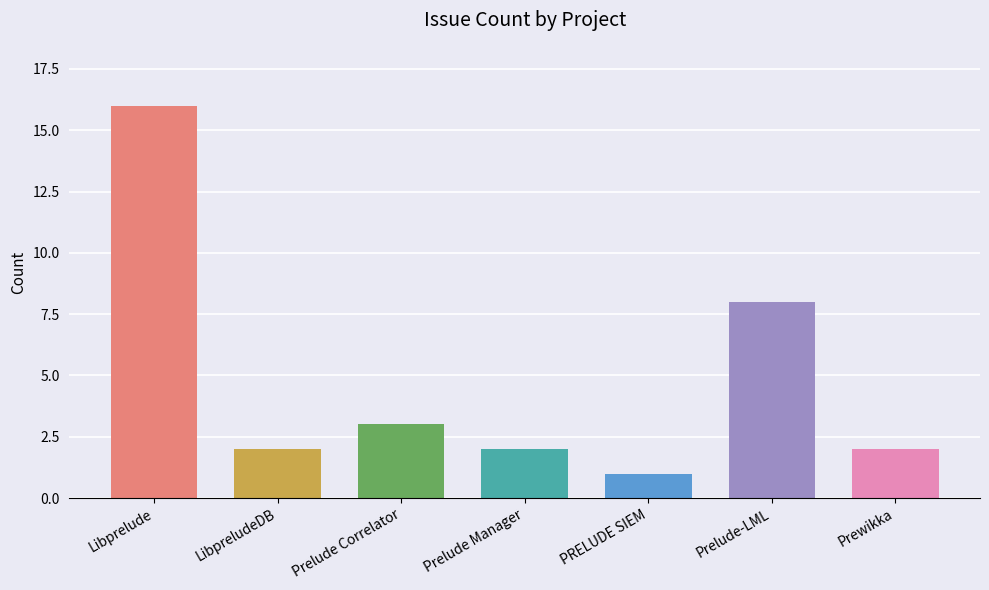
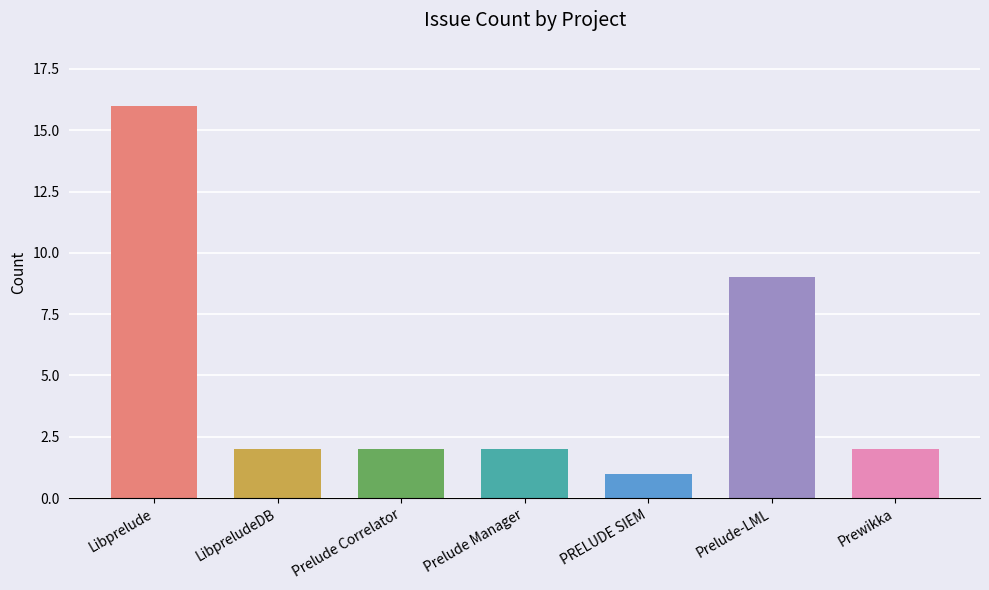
  {
    "Libprelude": 16,
    "LibpreludeDB": 2,
-   "Prelude Correlator": 3,
+   "Prelude Correlator": 2,
    "Prelude Manager": 2,
    "PRELUDE SIEM": 1,
-   "Prelude-LML": 8,
+   "Prelude-LML": 9,
    "Prewikka": 2
  }
